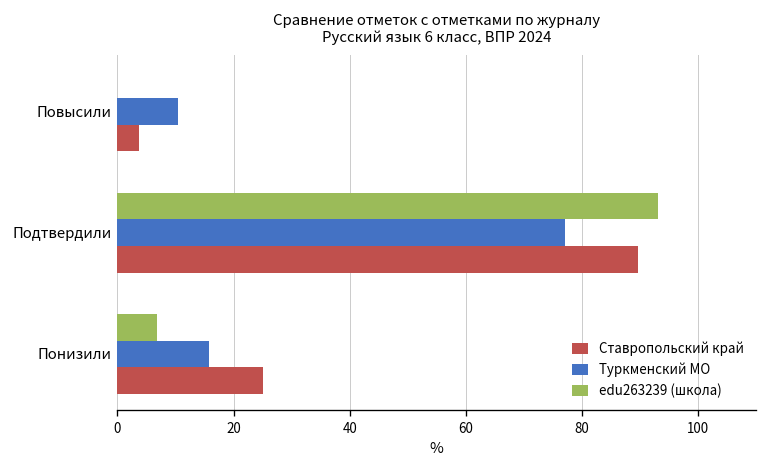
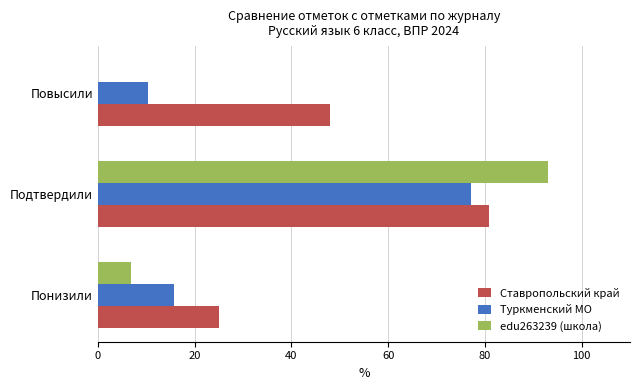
  {
    "Ставропольский край": {
-     "Повысили": 4,
-     "Подтвердили": 90,
+     "Повысили": 48,
+     "Подтвердили": 81,
      "Понизили": 25
    },
    "Туркменский МО": {
      "Повысили": 10,
      "Подтвердили": 77,
      "Понизили": 16
    },
    "edu263239 (школа)": {
      "Повысили": 0,
      "Подтвердили": 93,
      "Понизили": 7
    }
  }
